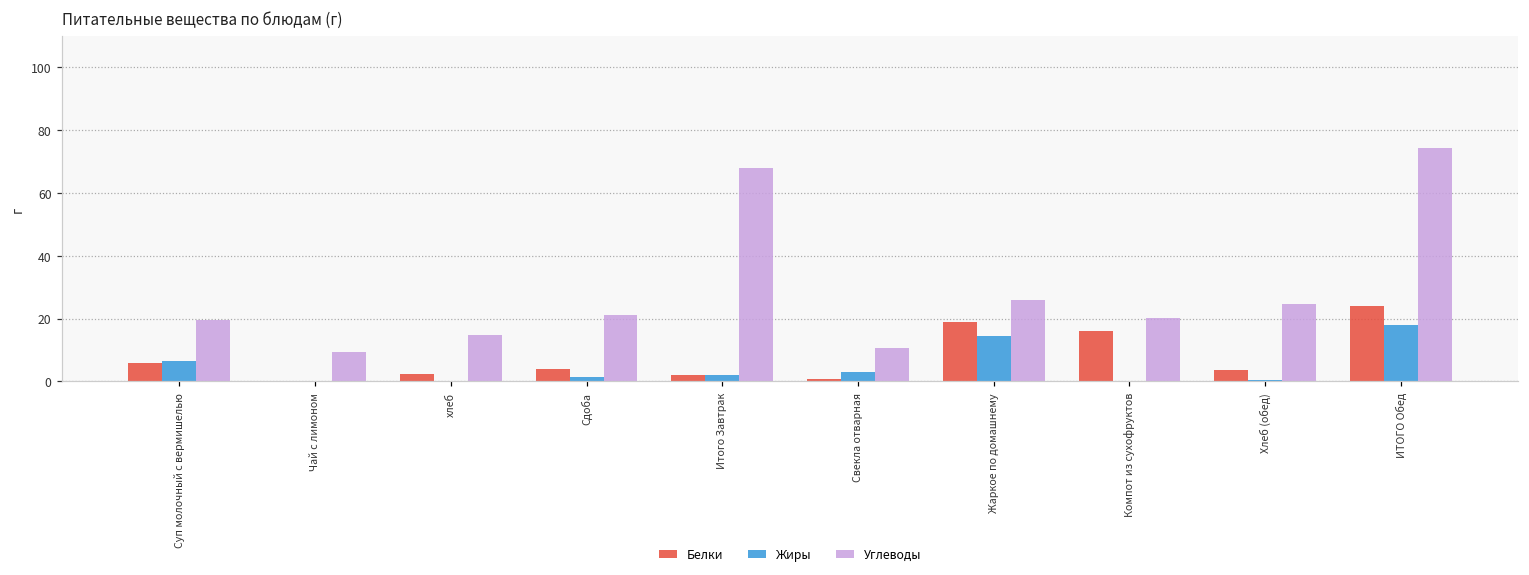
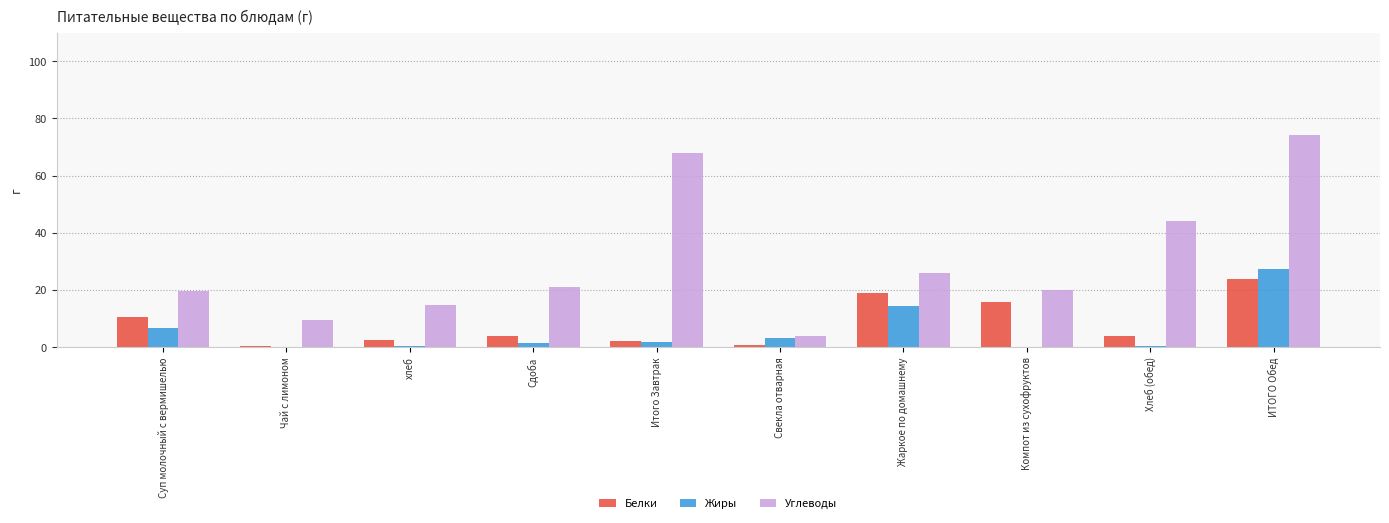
  {
    "Белки": {
-     "Суп молочный с вермишелью": 6,
+     "Суп молочный с вермишелью": 10,
      "хлеб": 2,
      "Сдоба": 4,
      "Итого Завтрак": 2,
      "Жаркое по домашнему": 19,
      "Компот из сухофруктов": 16,
      "Хлеб (обед)": 4,
      "ИТОГО Обед": 24
    },
    "Жиры": {
      "Суп молочный с вермишелью": 7,
      "Сдоба": 1,
      "Итого Завтрак": 2,
      "Свекла отварная": 3,
      "Жаркое по домашнему": 14,
-     "ИТОГО Обед": 18
+     "ИТОГО Обед": 27
    },
    "Углеводы": {
      "Суп молочный с вермишелью": 20,
      "Чай с лимоном": 10,
      "хлеб": 15,
      "Сдоба": 21,
      "Итого Завтрак": 68,
-     "Свекла отварная": 11,
+     "Свекла отварная": 4,
      "Жаркое по домашнему": 26,
      "Компот из сухофруктов": 20,
-     "Хлеб (обед)": 25,
+     "Хлеб (обед)": 44,
      "ИТОГО Обед": 74
    }
  }
